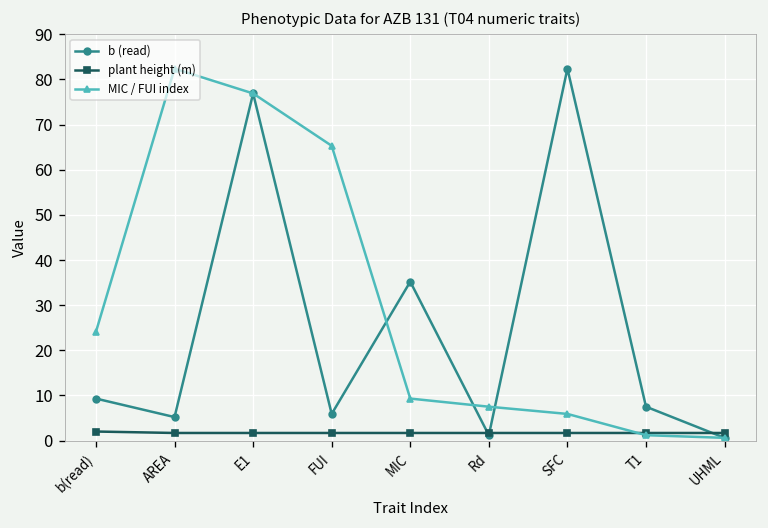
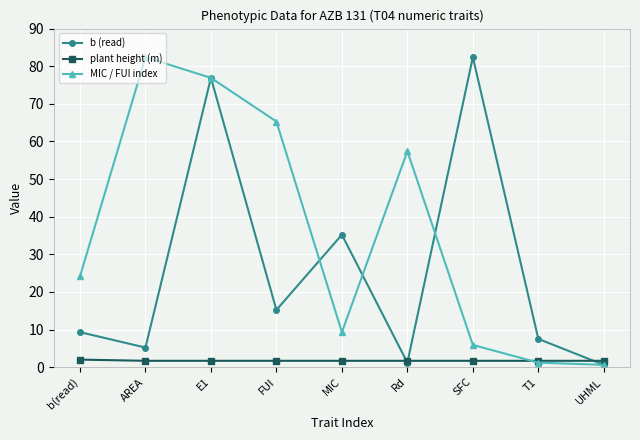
  {
    "b (read)": {
      "b(read)": 9,
      "AREA": 5,
-     "FUI": 6,
+     "FUI": 15,
      "MIC": 35,
      "SFC": 82,
      "T1": 8
    },
    "plant height (m)": {
      "b(read)": 2,
      "AREA": 2,
      "E1": 2,
      "FUI": 2,
      "MIC": 2,
      "SFC": 2,
      "UHML": 2
    },
    "MIC / FUI index": {
      "b(read)": 24,
      "FUI": 65,
      "MIC": 9,
-     "Rd": 8,
+     "Rd": 57,
      "SFC": 6
    }
  }
